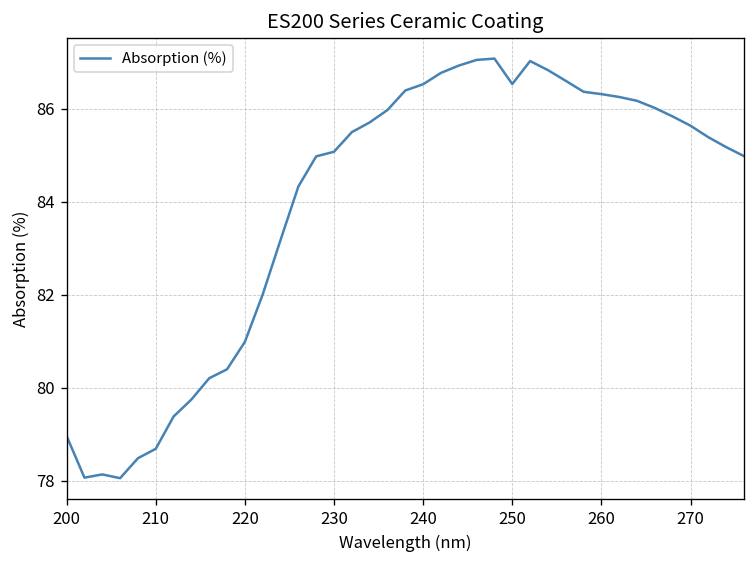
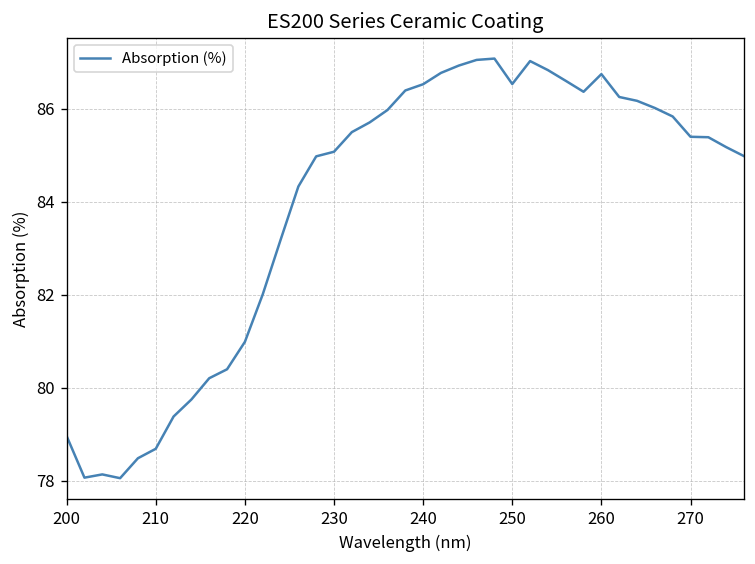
  {
    "200": 79.0,
    "210": 78.7,
    "220": 81.0,
    "230": 85.1,
    "240": 86.5,
    "250": 86.5,
-   "260": 86.3,
-   "270": 85.6
+   "260": 86.7,
+   "270": 85.4
  }
